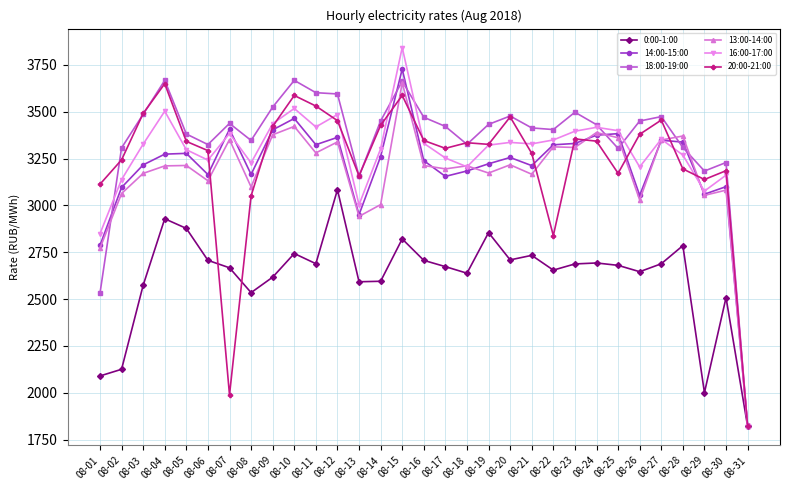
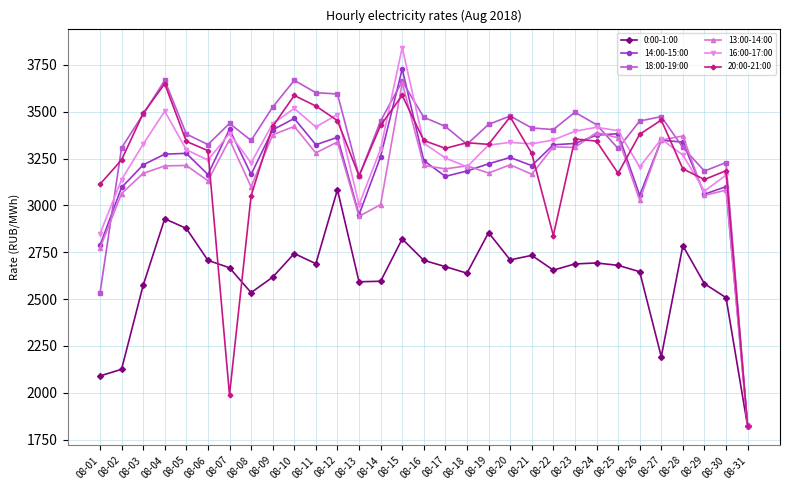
  {
    "0:00-1:00": {
      "08-01": 2090,
      "08-02": 2130,
      "08-03": 2570,
      "08-04": 2930,
      "08-05": 2880,
      "08-06": 2710,
      "08-07": 2670,
      "08-08": 2530,
      "08-09": 2620,
      "08-10": 2740,
      "08-11": 2690,
      "08-12": 3080,
      "08-13": 2590,
      "08-14": 2600,
      "08-15": 2820,
      "08-16": 2710,
      "08-17": 2670,
      "08-18": 2640,
      "08-19": 2850,
      "08-20": 2710,
      "08-21": 2730,
      "08-22": 2650,
      "08-23": 2690,
      "08-24": 2690,
      "08-25": 2680,
      "08-26": 2650,
-     "08-27": 2690,
+     "08-27": 2190,
      "08-28": 2790,
-     "08-29": 2000,
+     "08-29": 2580,
      "08-30": 2510
    },
    "20:00-21:00": {
      "08-01": 3110,
      "08-02": 3240,
      "08-04": 3650,
      "08-05": 3340,
      "08-06": 3290,
      "08-07": 1990,
      "08-08": 3050,
      "08-09": 3420,
      "08-10": 3590,
      "08-11": 3530,
      "08-12": 3450,
      "08-14": 3430,
      "08-15": 3590,
      "08-16": 3350,
      "08-17": 3300,
      "08-21": 3280,
      "08-22": 2840,
      "08-23": 3350,
      "08-24": 3340,
      "08-25": 3170,
      "08-26": 3380,
      "08-27": 3460,
      "08-28": 3190,
      "08-29": 3140,
      "08-30": 3190
    }
  }
